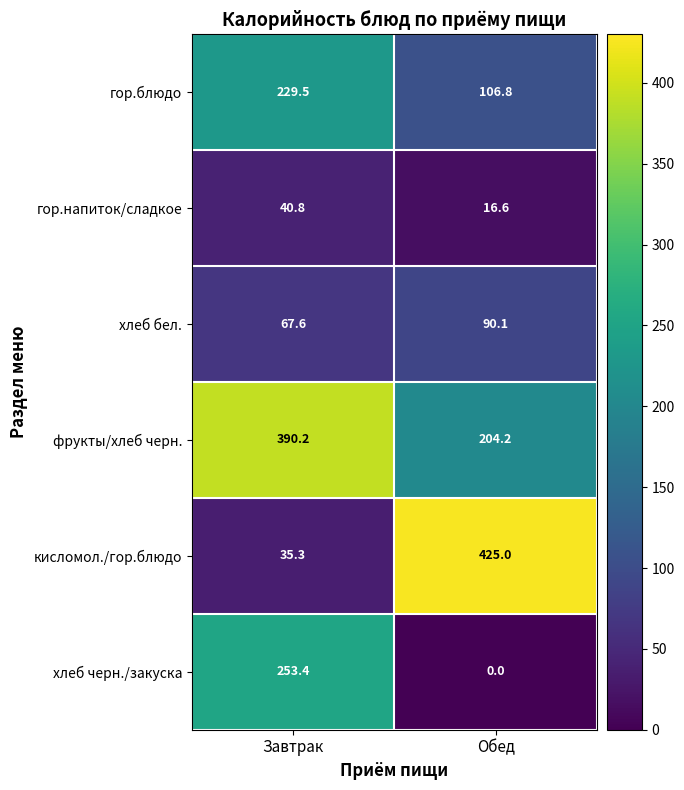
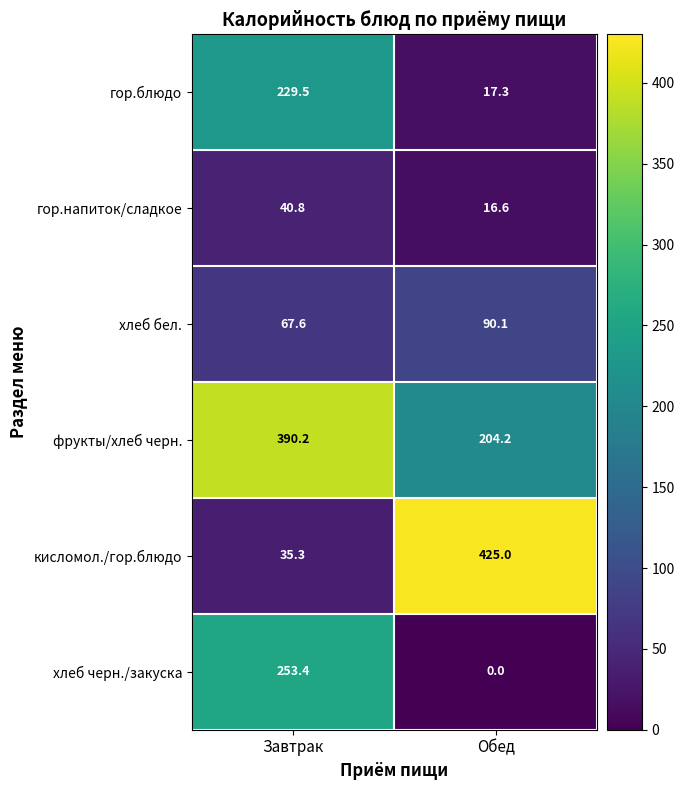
  {
    "гор.блюдо": {
      "Завтрак": 229.5,
-     "Обед": 106.8
+     "Обед": 17.3
    },
    "гор.напиток/сладкое": {
      "Завтрак": 40.8,
      "Обед": 16.6
    },
    "хлеб бел.": {
      "Завтрак": 67.6,
      "Обед": 90.1
    },
    "фрукты/хлеб черн.": {
      "Завтрак": 390.2,
      "Обед": 204.2
    },
    "кисломол./гор.блюдо": {
      "Завтрак": 35.3,
      "Обед": 425.0
    },
    "хлеб черн./закуска": {
      "Завтрак": 253.4,
      "Обед": 0.0
    }
  }
